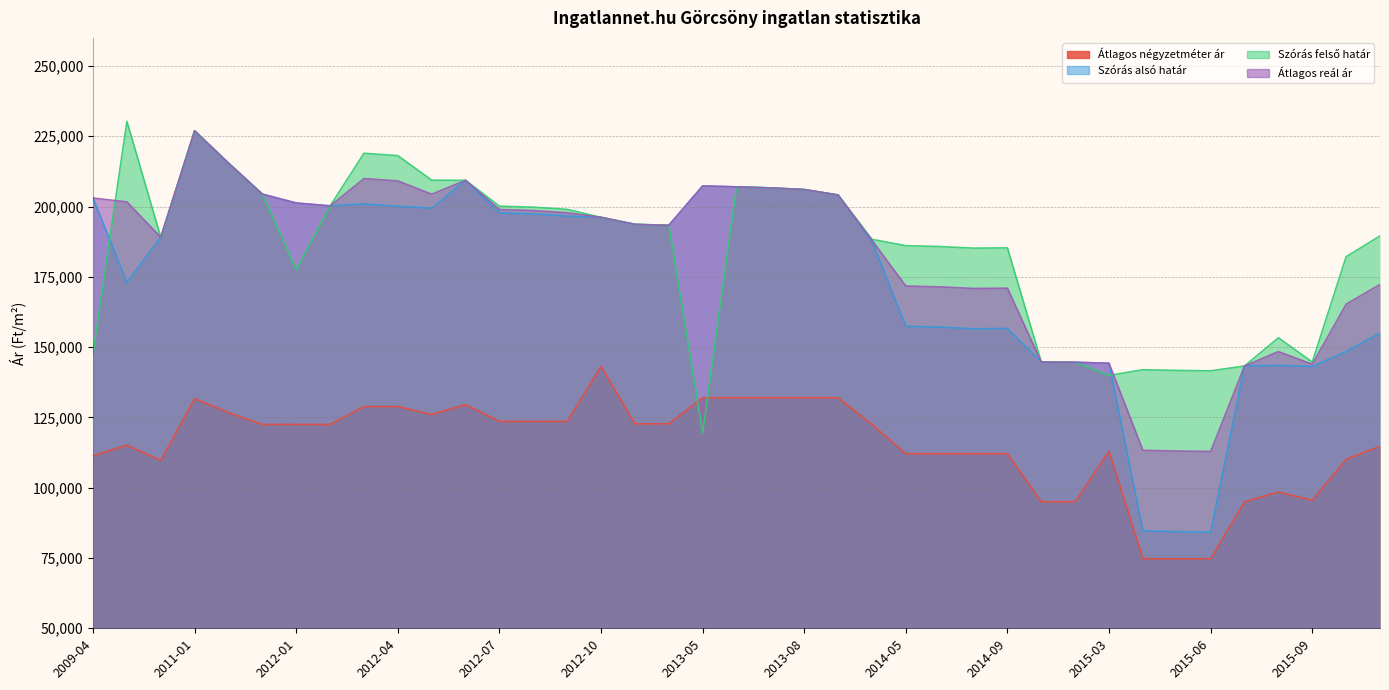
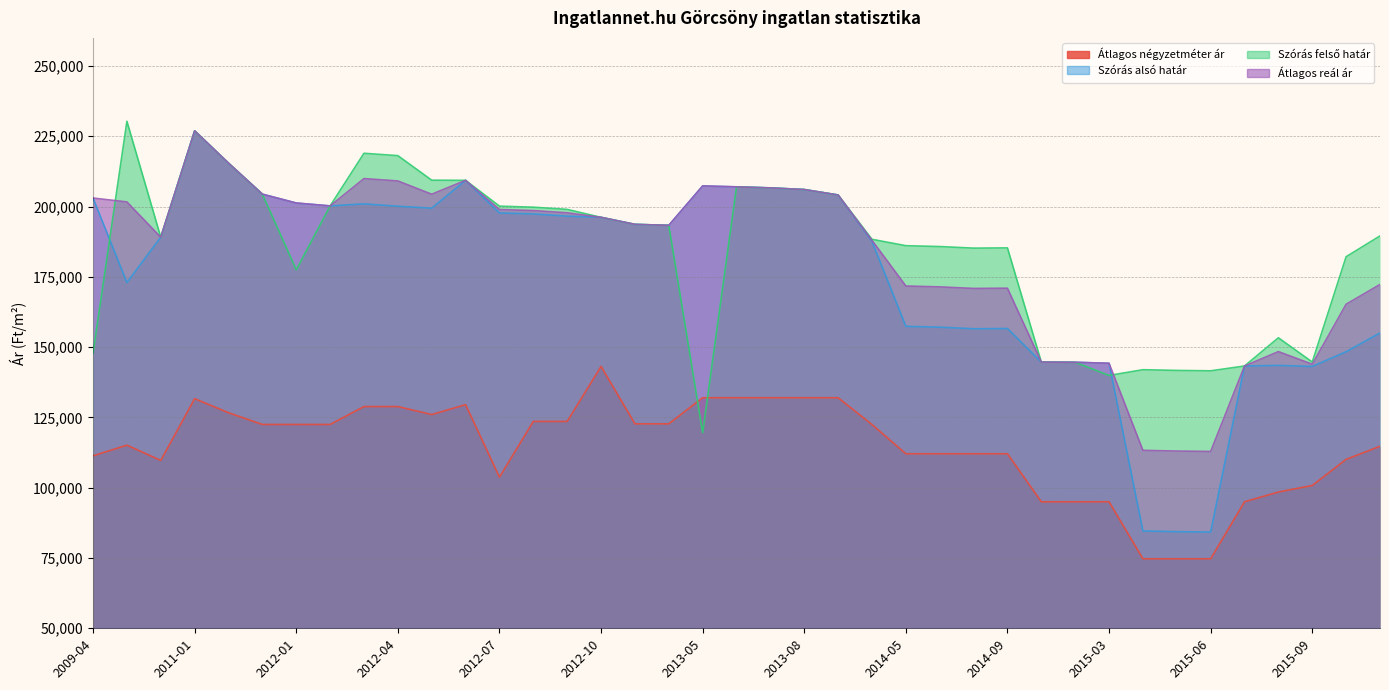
  {
    "Átlagos négyzetméter ár": {
      "2009-04": "111,000",
      "2011-01": "132,000",
      "2012-01": "123,000",
      "2012-04": "129,000",
-     "2012-07": "124,000",
+     "2012-07": "104,000",
      "2012-10": "143,000",
      "2013-05": "132,000",
      "2013-08": "132,000",
      "2014-05": "112,000",
      "2014-09": "112,000",
-     "2015-03": "113,000",
+     "2015-03": "95,000",
      "2015-06": "75,000",
-     "2015-09": "96,000"
+     "2015-09": "101,000"
    },
    "Szórás alsó határ": {
      "2012-04": "200,000",
      "2012-07": "198,000",
      "2014-05": "157,000",
      "2014-09": "157,000",
      "2015-06": "84,000"
    },
    "Szórás felső határ": {
      "2009-04": "148,000",
      "2012-01": "178,000",
      "2012-04": "218,000",
      "2012-07": "200,000",
      "2013-05": "120,000",
      "2014-05": "186,000",
      "2014-09": "185,000",
      "2015-03": "140,000",
      "2015-06": "142,000"
    },
    "Átlagos reál ár": {
      "2012-04": "209,000",
      "2012-07": "199,000",
      "2014-05": "172,000",
      "2014-09": "171,000",
      "2015-06": "113,000"
    }
  }
